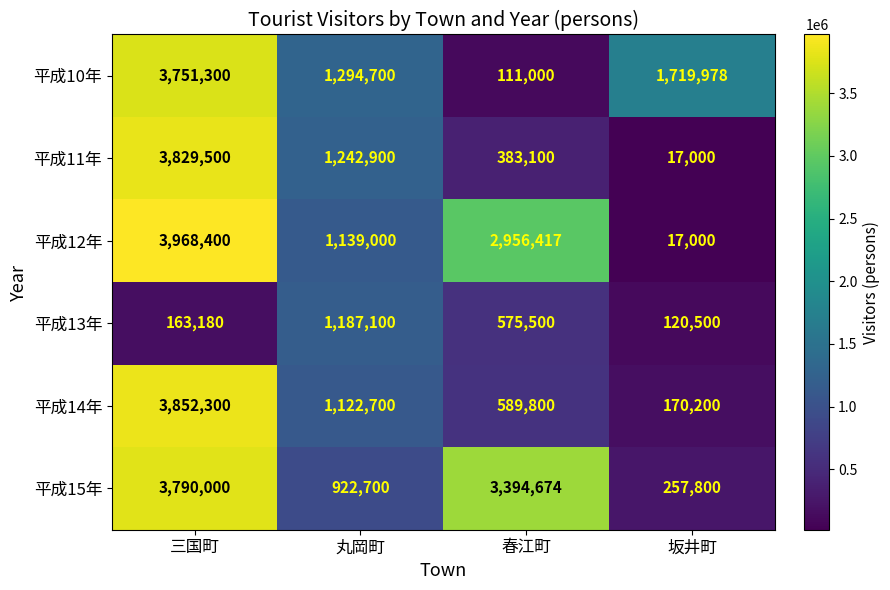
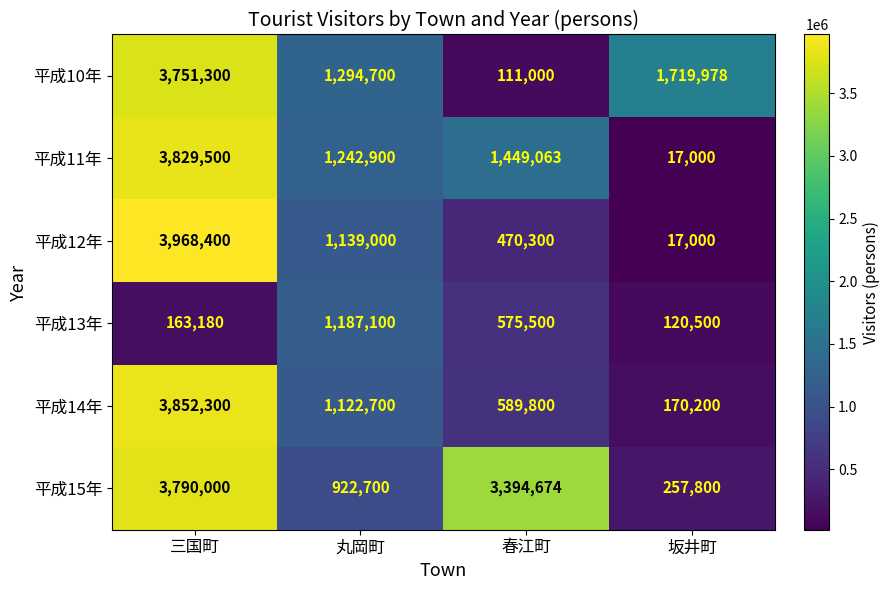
  {
    "平成10年": {
      "三国町": "3,751,300",
      "丸岡町": "1,294,700",
      "春江町": "111,000",
      "坂井町": "1,719,978"
    },
    "平成11年": {
      "三国町": "3,829,500",
      "丸岡町": "1,242,900",
-     "春江町": "383,100",
+     "春江町": "1,449,063",
      "坂井町": "17,000"
    },
    "平成12年": {
      "三国町": "3,968,400",
      "丸岡町": "1,139,000",
-     "春江町": "2,956,417",
+     "春江町": "470,300",
      "坂井町": "17,000"
    },
    "平成13年": {
      "三国町": "163,180",
      "丸岡町": "1,187,100",
      "春江町": "575,500",
      "坂井町": "120,500"
    },
    "平成14年": {
      "三国町": "3,852,300",
      "丸岡町": "1,122,700",
      "春江町": "589,800",
      "坂井町": "170,200"
    },
    "平成15年": {
      "三国町": "3,790,000",
      "丸岡町": "922,700",
      "春江町": "3,394,674",
      "坂井町": "257,800"
    }
  }
